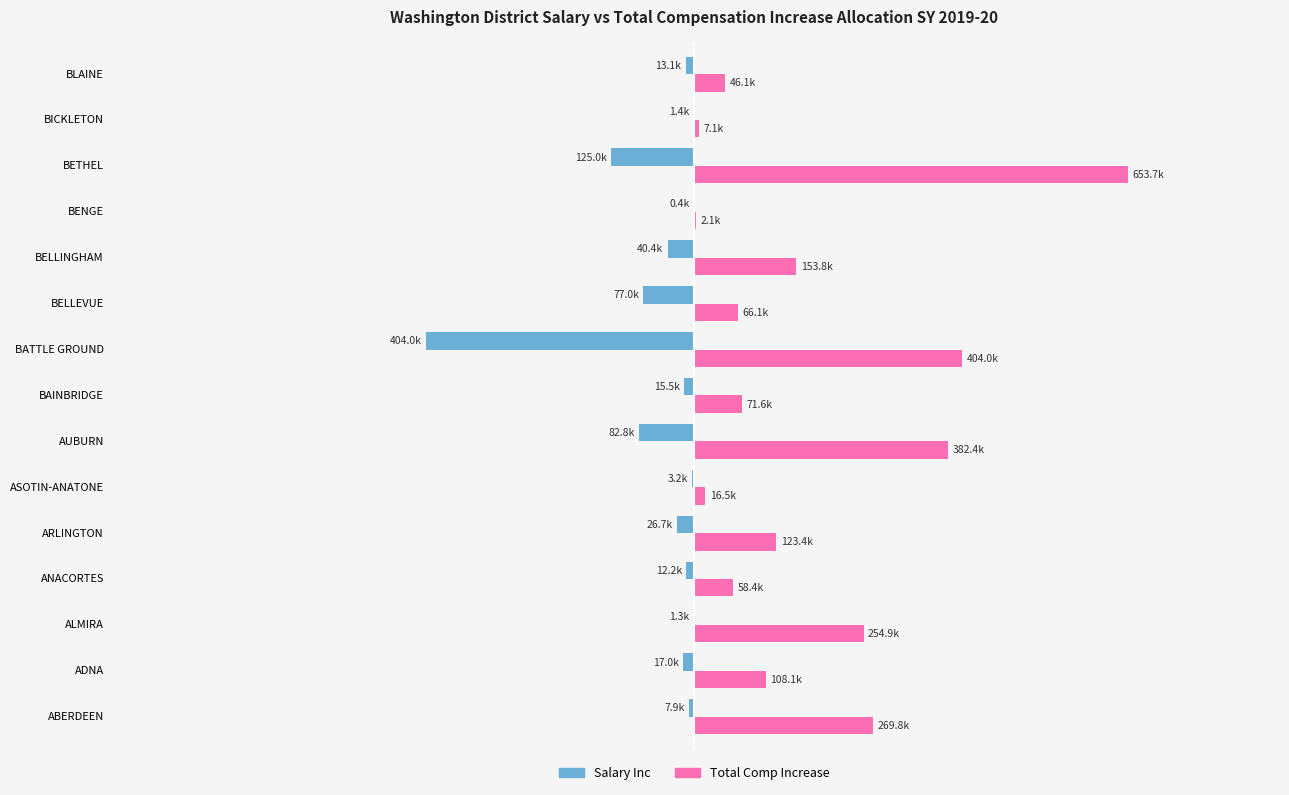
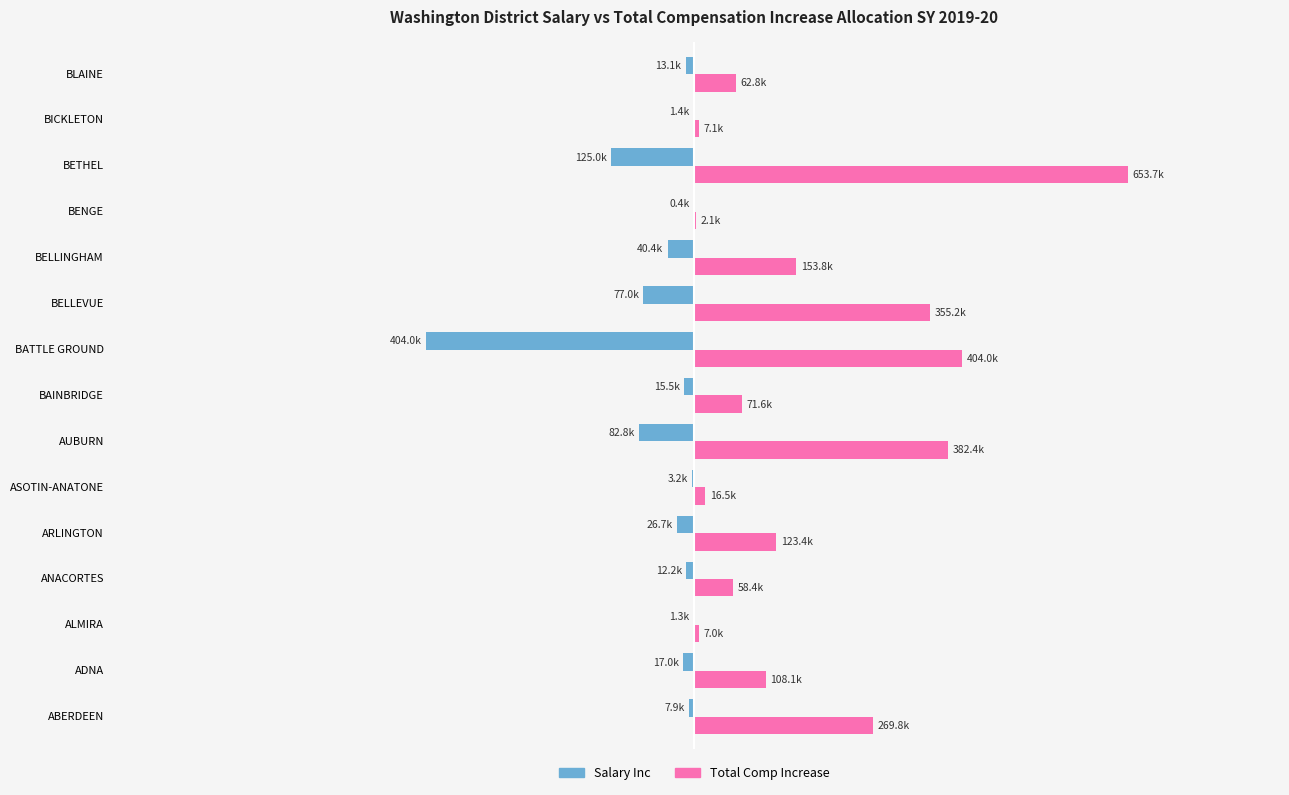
  {
    "Total Comp Increase": {
-     "BLAINE": "46.1k",
+     "BLAINE": "62.8k",
      "BICKLETON": "7.1k",
      "BETHEL": "653.7k",
      "BENGE": "2.1k",
      "BELLINGHAM": "153.8k",
-     "BELLEVUE": "66.1k",
+     "BELLEVUE": "355.2k",
      "BATTLE GROUND": "404.0k",
      "BAINBRIDGE": "71.6k",
      "AUBURN": "382.4k",
      "ASOTIN-ANATONE": "16.5k",
      "ARLINGTON": "123.4k",
      "ANACORTES": "58.4k",
-     "ALMIRA": "254.9k",
+     "ALMIRA": "7.0k",
      "ADNA": "108.1k",
      "ABERDEEN": "269.8k"
    }
  }
